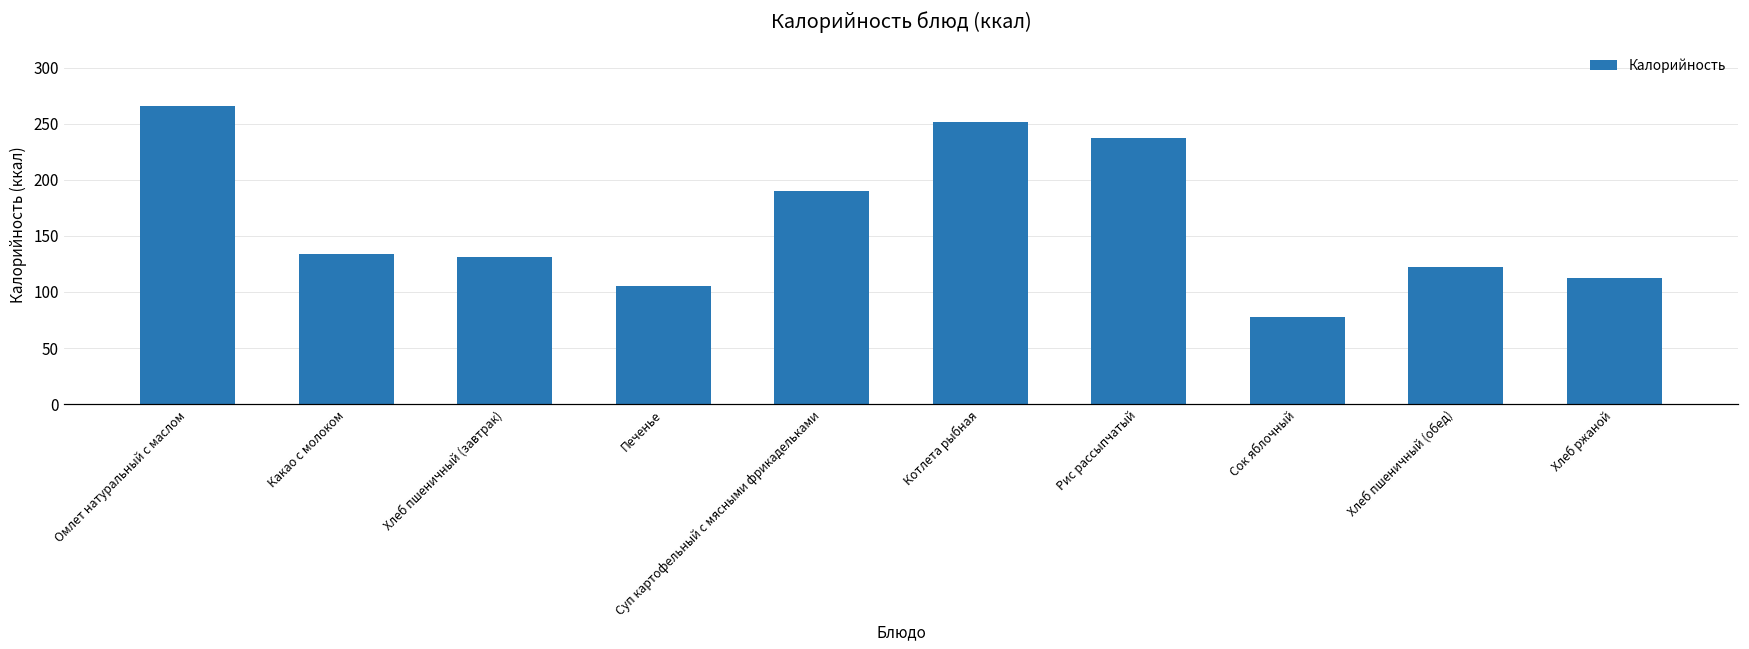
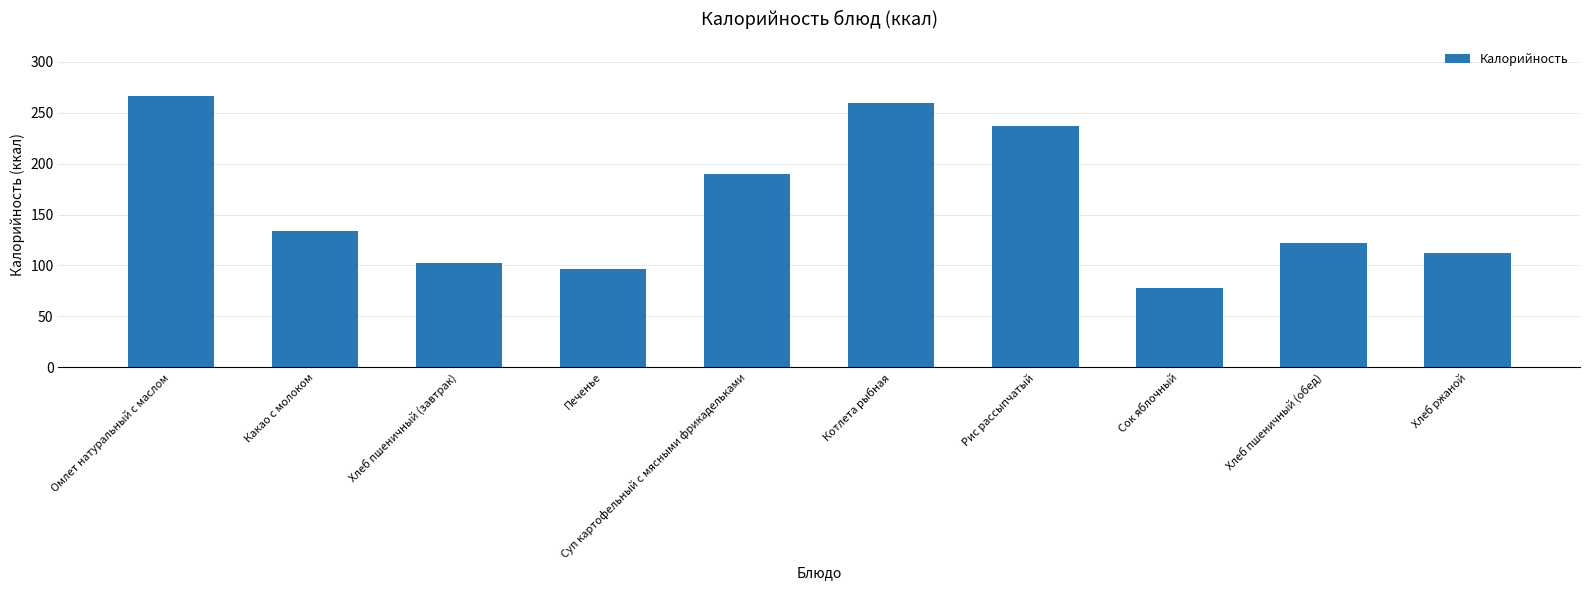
  {
    "Омлет натуральный с маслом": 266,
    "Какао с молоком": 134,
-   "Хлеб пшеничный (завтрак)": 131,
-   "Печенье": 106,
+   "Хлеб пшеничный (завтрак)": 102,
+   "Печенье": 97,
    "Суп картофельный с мясными фрикадельками": 190,
-   "Котлета рыбная": 251,
+   "Котлета рыбная": 260,
    "Рис рассыпчатый": 237,
    "Сок яблочный": 78,
    "Хлеб пшеничный (обед)": 122,
    "Хлеб ржаной": 112
  }
